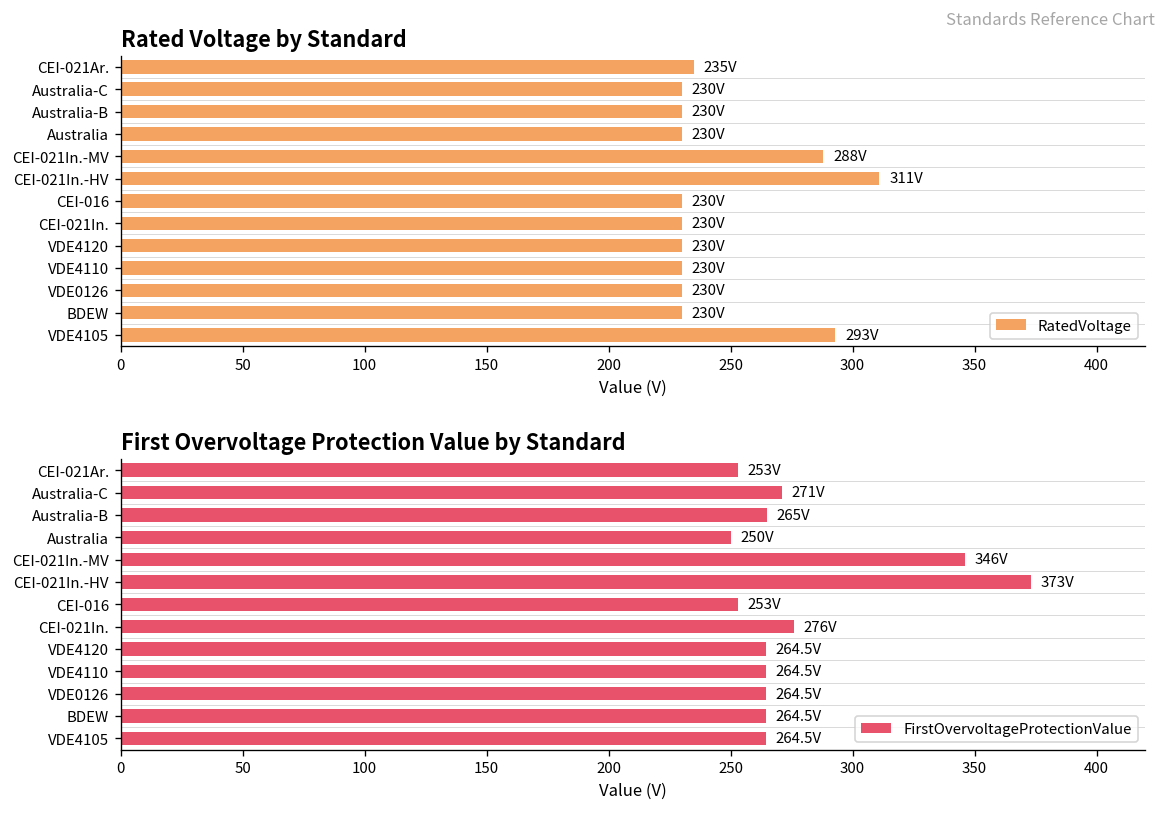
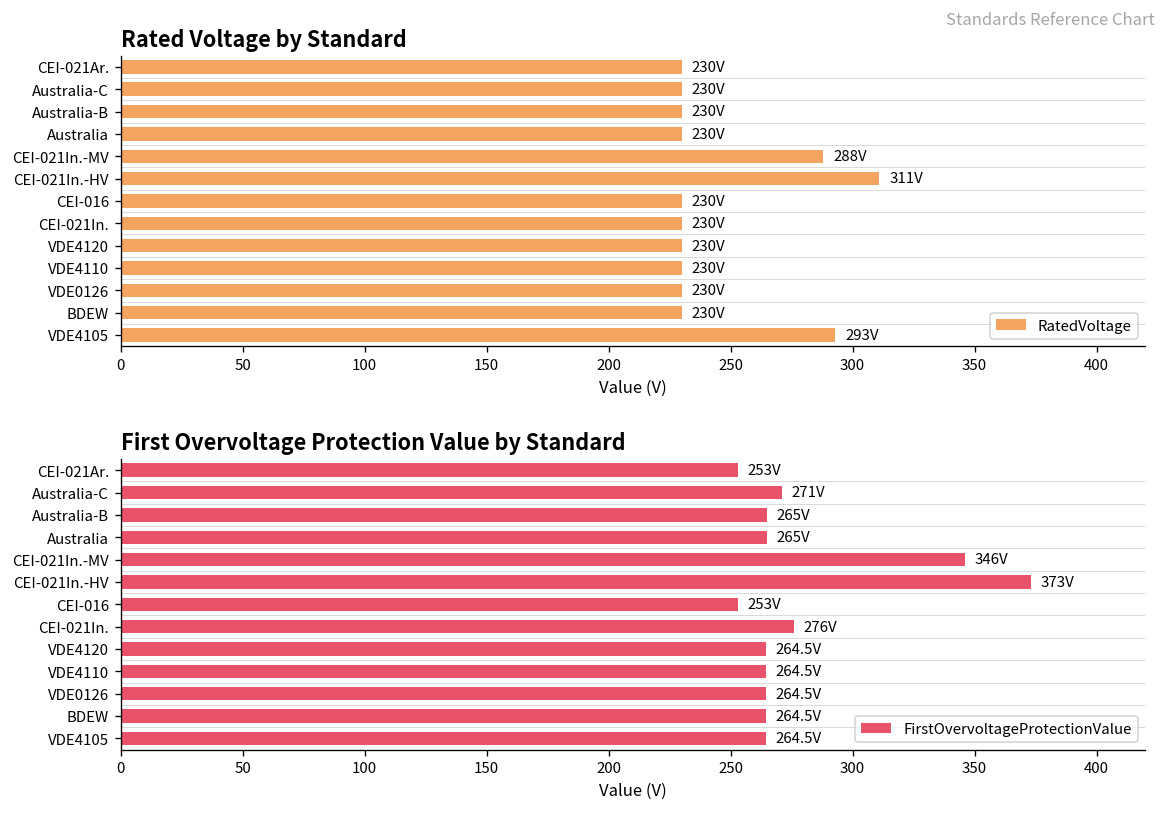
  {
    "Rated Voltage by Standard": {
-     "CEI-021Ar.": "235V",
+     "CEI-021Ar.": "230V",
      "Australia-C": "230V",
      "Australia-B": "230V",
      "Australia": "230V",
      "CEI-021In.-MV": "288V",
      "CEI-021In.-HV": "311V",
      "CEI-016": "230V",
      "CEI-021In.": "230V",
      "VDE4120": "230V",
      "VDE4110": "230V",
      "VDE0126": "230V",
      "BDEW": "230V",
      "VDE4105": "293V"
    },
    "First Overvoltage Protection Value by Standard": {
      "CEI-021Ar.": "253V",
      "Australia-C": "271V",
      "Australia-B": "265V",
-     "Australia": "250V",
+     "Australia": "265V",
      "CEI-021In.-MV": "346V",
      "CEI-021In.-HV": "373V",
      "CEI-016": "253V",
      "CEI-021In.": "276V",
      "VDE4120": "264.5V",
      "VDE4110": "264.5V",
      "VDE0126": "264.5V",
      "BDEW": "264.5V",
      "VDE4105": "264.5V"
    }
  }
